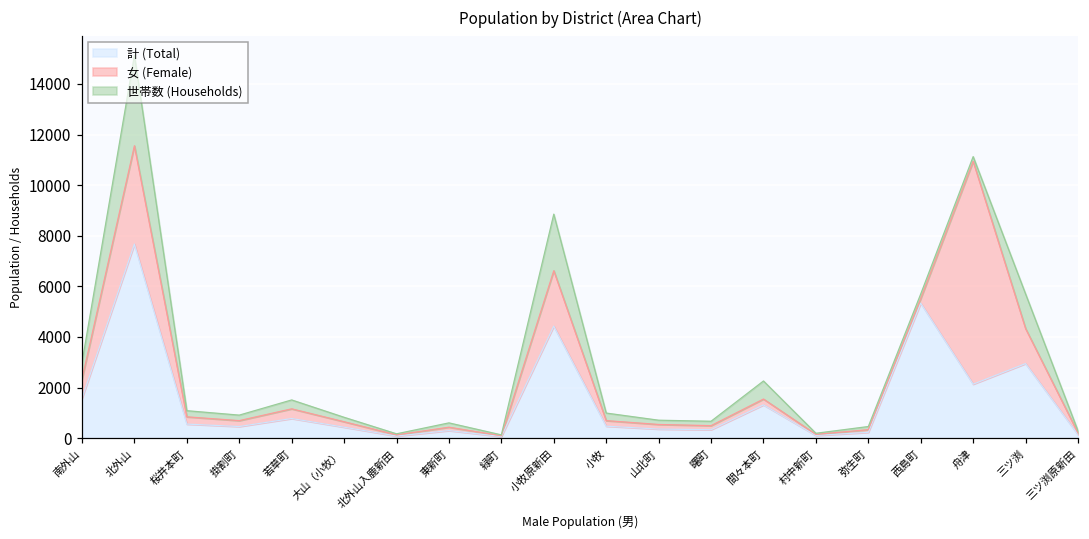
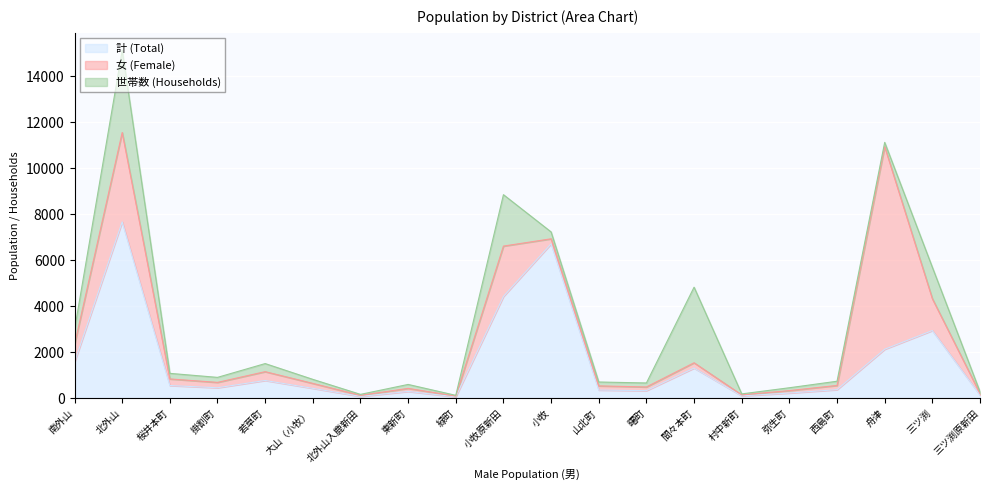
  {
    "計 (Total)": {
      "南外山": 1600,
      "北外山": 7700,
      "桜井本町": 600,
      "掛割町": 500,
      "若草町": 800,
      "大山（小牧）": 400,
      "東新町": 300,
      "小牧原新田": 4400,
-     "小牧": 500,
+     "小牧": 6700,
      "山北町": 400,
      "曙町": 300,
      "間々本町": 1300,
-     "西島町": 5300,
+     "西島町": 400,
      "舟津": 2100,
      "三ツ渕": 2900
    },
    "女 (Female)": {
      "南外山": 800,
      "北外山": 3900,
      "桜井本町": 300,
      "掛割町": 200,
      "若草町": 400,
      "大山（小牧）": 200,
      "東新町": 100,
      "小牧原新田": 2200,
      "小牧": 200,
      "山北町": 200,
      "曙町": 200,
      "間々本町": 200,
      "西島町": 200,
      "舟津": 8800,
      "三ツ渕": 1400
    },
    "世帯数 (Households)": {
      "南外山": 700,
      "桜井本町": 200,
      "掛割町": 200,
      "若草町": 400,
      "大山（小牧）": 200,
      "東新町": 200,
      "小牧原新田": 2200,
      "小牧": 300,
      "山北町": 200,
      "曙町": 200,
-     "間々本町": 700,
+     "間々本町": 3300,
      "弥生町": 100,
      "西島町": 200,
      "舟津": 200,
      "三ツ渕": 1400
    }
  }
